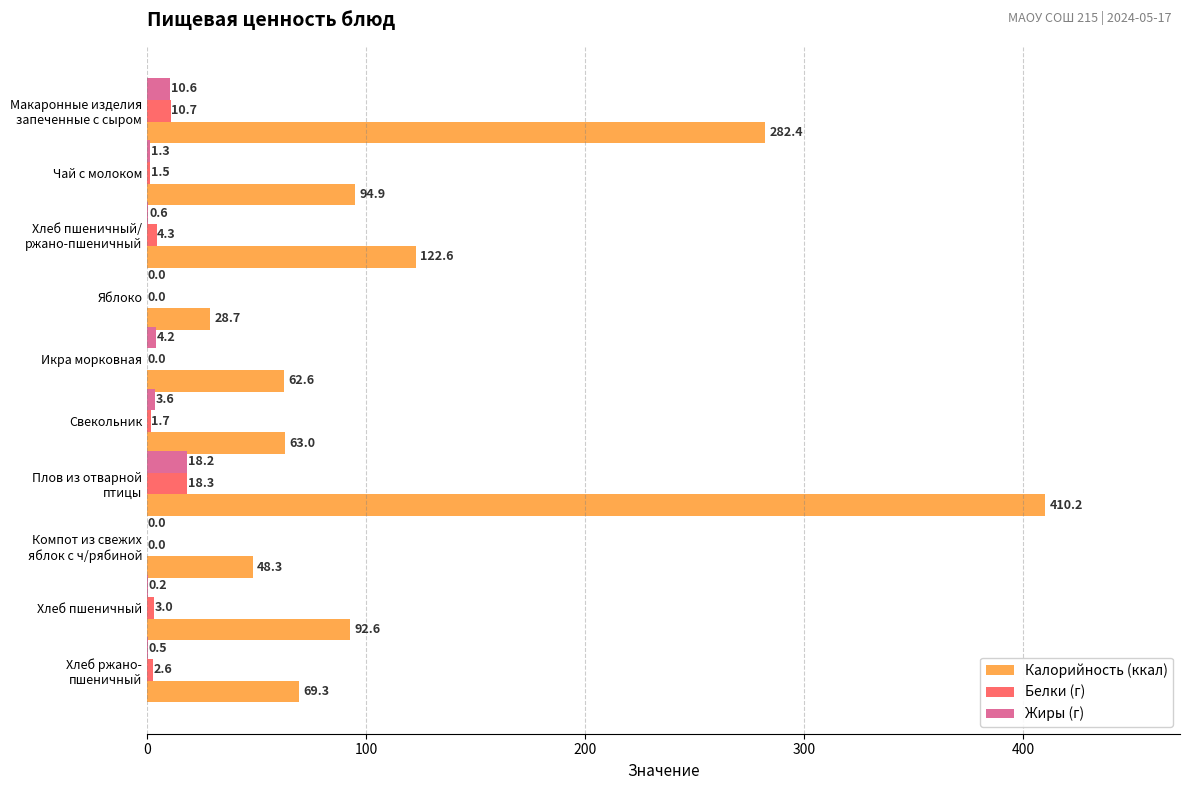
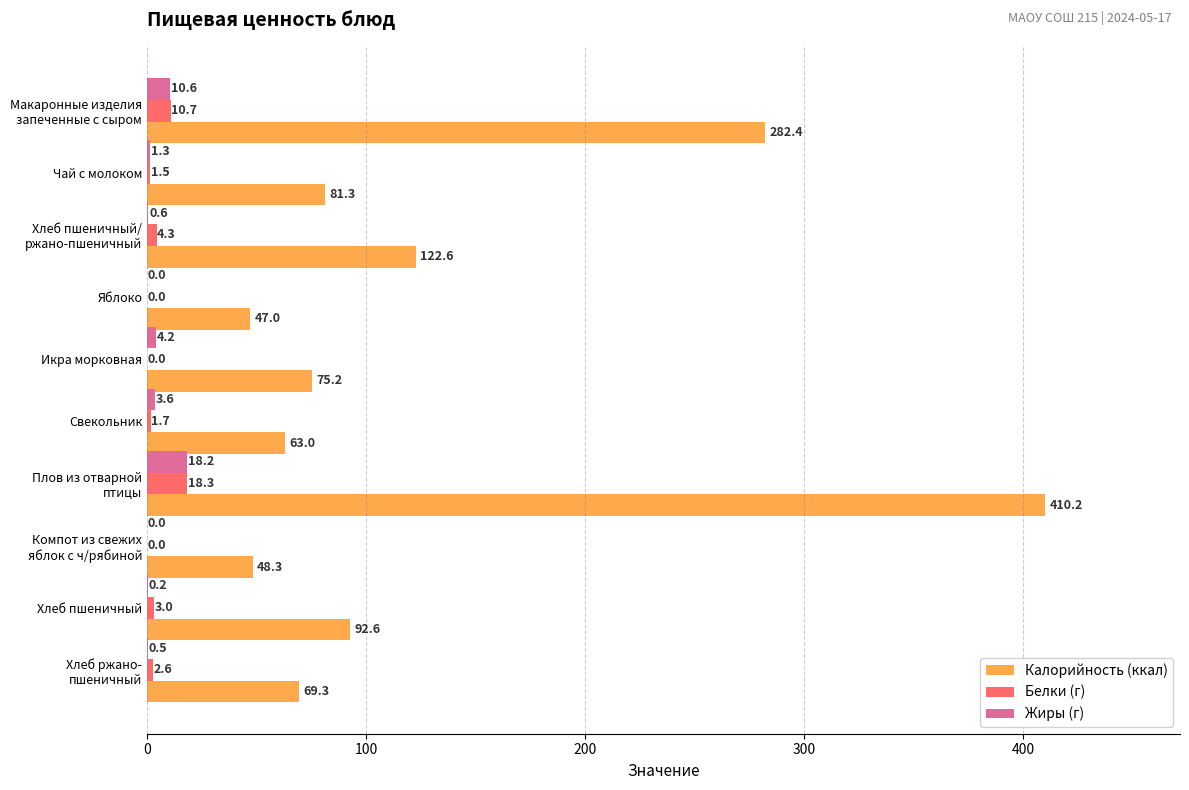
  {
    "Калорийность (ккал)": {
      "Макаронные изделия запеченные с сыром": 282.4,
-     "Чай с молоком": 94.9,
+     "Чай с молоком": 81.3,
      "Хлеб пшеничный/ ржано-пшеничный": 122.6,
-     "Яблоко": 28.7,
-     "Икра морковная": 62.6,
+     "Яблоко": 47.0,
+     "Икра морковная": 75.2,
      "Свекольник": 63.0,
      "Плов из отварной птицы": 410.2,
      "Компот из свежих яблок с ч/рябиной": 48.3,
      "Хлеб пшеничный": 92.6,
      "Хлеб ржано- пшеничный": 69.3
    }
  }
